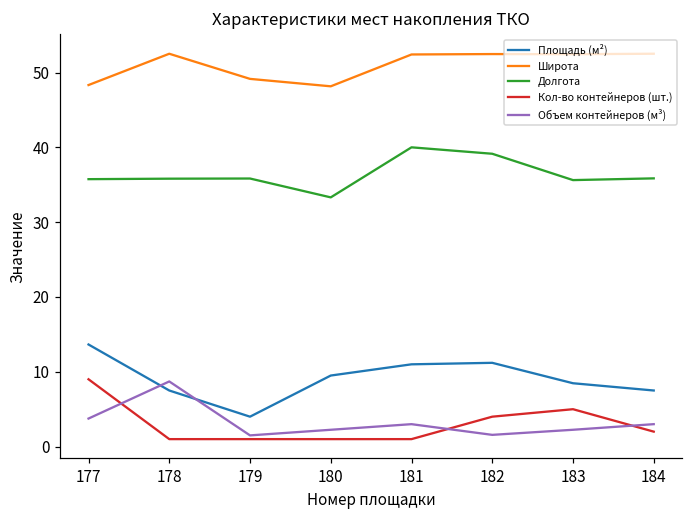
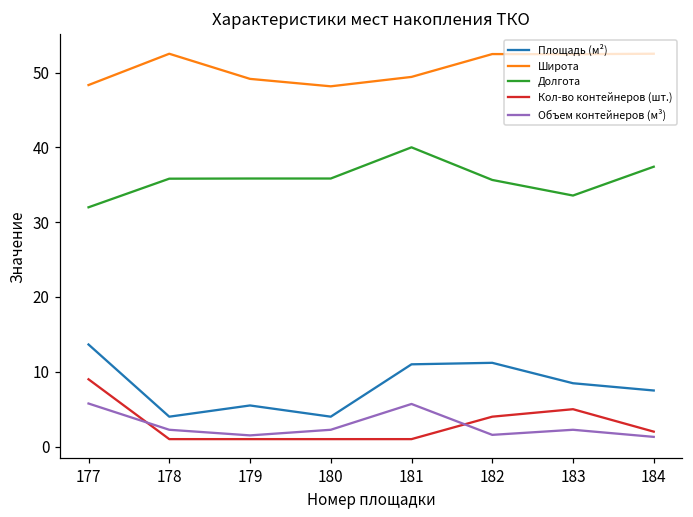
  {
    "Площадь (м²)": {
      "177": 14,
-     "178": 8,
-     "179": 4,
-     "180": 10,
+     "178": 4,
+     "179": 6,
+     "180": 4,
      "181": 11,
      "182": 11,
      "183": 8,
      "184": 8
    },
    "Широта": {
      "177": 48,
      "178": 53,
      "179": 49,
      "180": 48,
-     "181": 52,
+     "181": 49,
      "182": 52
    },
    "Долгота": {
-     "177": 36,
+     "177": 32,
      "178": 36,
      "179": 36,
-     "180": 33,
+     "180": 36,
      "181": 40,
-     "182": 39,
-     "183": 36,
-     "184": 36
+     "182": 36,
+     "183": 34,
+     "184": 37
    },
    "Кол-во контейнеров (шт.)": {
      "177": 9,
      "178": 1,
      "179": 1,
      "180": 1,
      "181": 1,
      "182": 4,
      "183": 5,
      "184": 2
    },
    "Объем контейнеров (м³)": {
-     "177": 4,
-     "178": 9,
+     "177": 6,
+     "178": 2,
      "179": 2,
      "180": 2,
-     "181": 3,
+     "181": 6,
      "182": 2,
      "183": 2,
-     "184": 3
+     "184": 1
    }
  }
